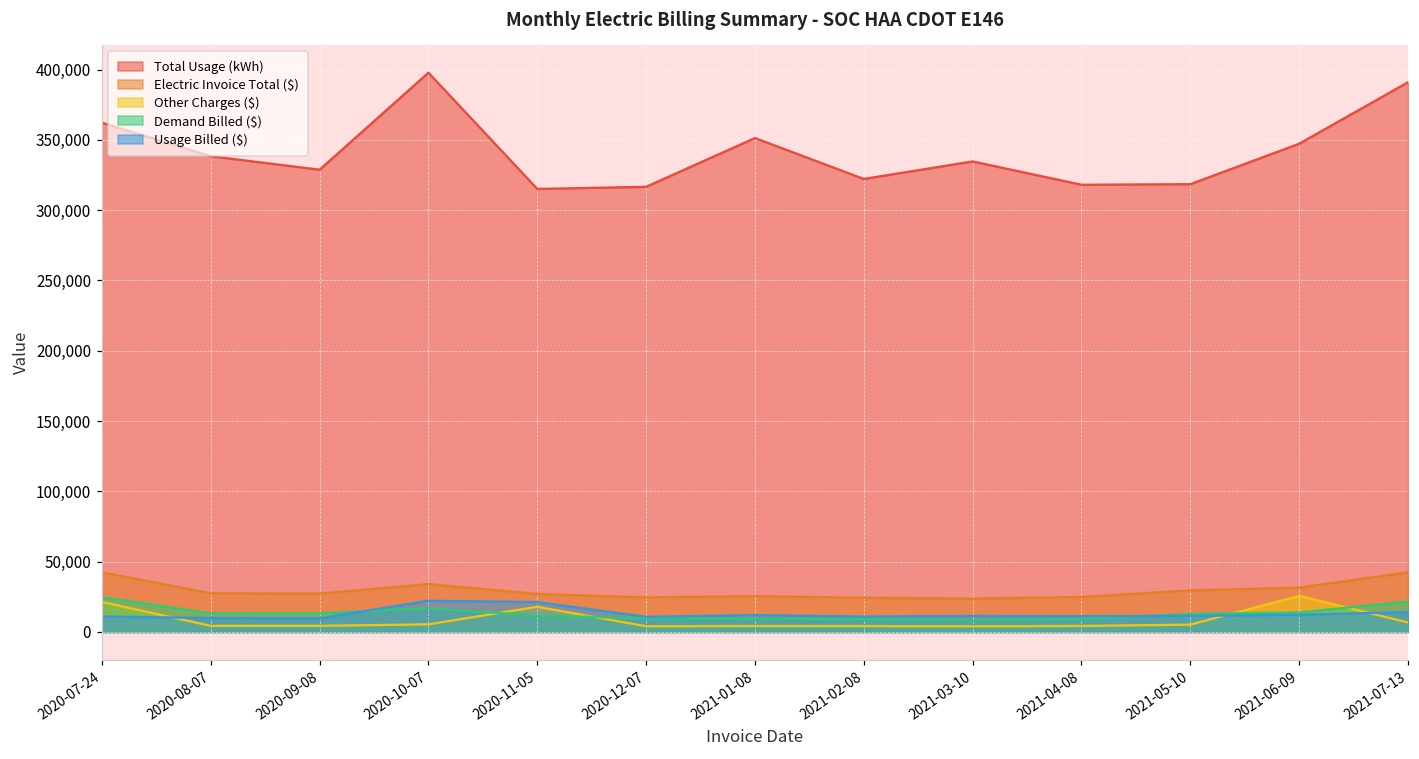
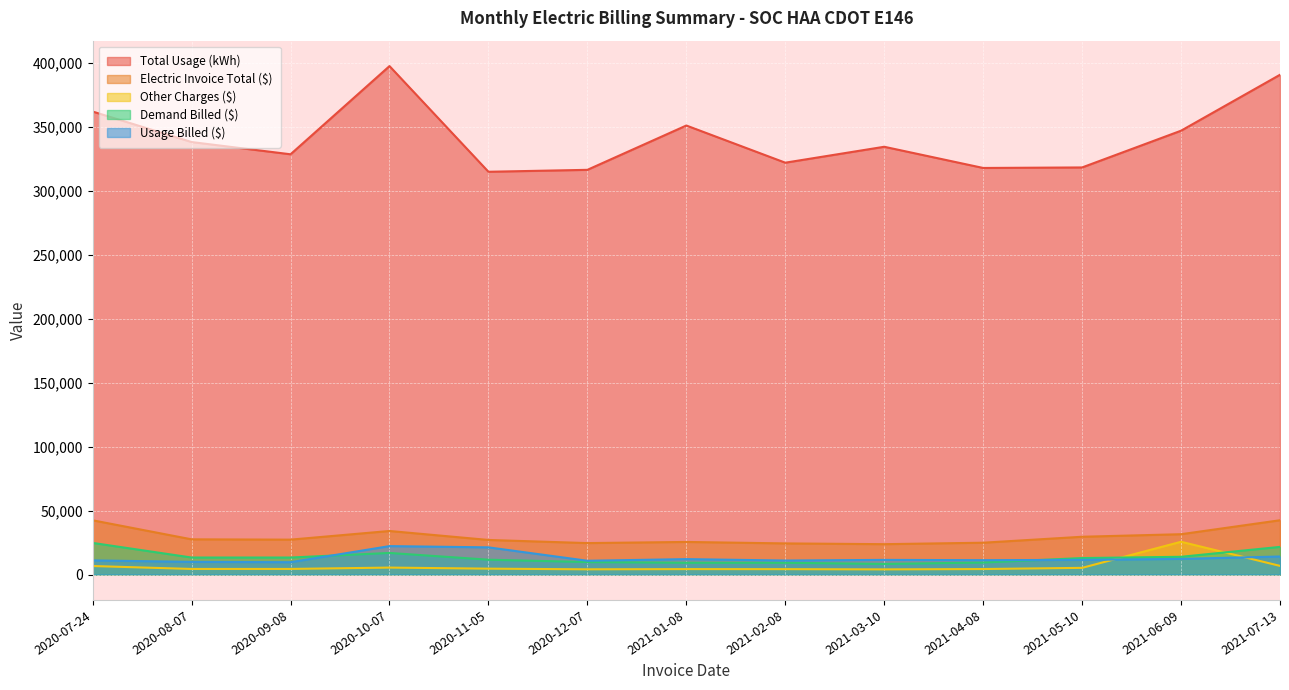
  {
    "Other Charges ($)": {
-     "2020-07-24": "21,000",
+     "2020-07-24": "7,000",
      "2020-08-07": "4,000",
      "2020-09-08": "4,000",
      "2020-10-07": "5,000",
-     "2020-11-05": "18,000",
+     "2020-11-05": "5,000",
      "2020-12-07": "4,000",
      "2021-01-08": "4,000",
      "2021-02-08": "4,000",
      "2021-03-10": "4,000",
      "2021-04-08": "4,000",
      "2021-05-10": "5,000",
      "2021-06-09": "26,000",
      "2021-07-13": "7,000"
    },
    "Demand Billed ($)": {
      "2020-07-24": "25,000",
      "2020-08-07": "13,000",
      "2020-09-08": "13,000",
      "2020-10-07": "17,000",
      "2020-11-05": "12,000",
      "2021-01-08": "9,000",
      "2021-03-10": "8,000",
      "2021-07-13": "22,000"
    },
    "Usage Billed ($)": {
      "2020-07-24": "11,000",
      "2020-08-07": "10,000",
      "2020-09-08": "10,000",
      "2020-10-07": "22,000",
      "2020-11-05": "21,000",
      "2021-01-08": "12,000",
      "2021-03-10": "11,000",
      "2021-07-13": "14,000"
    }
  }
